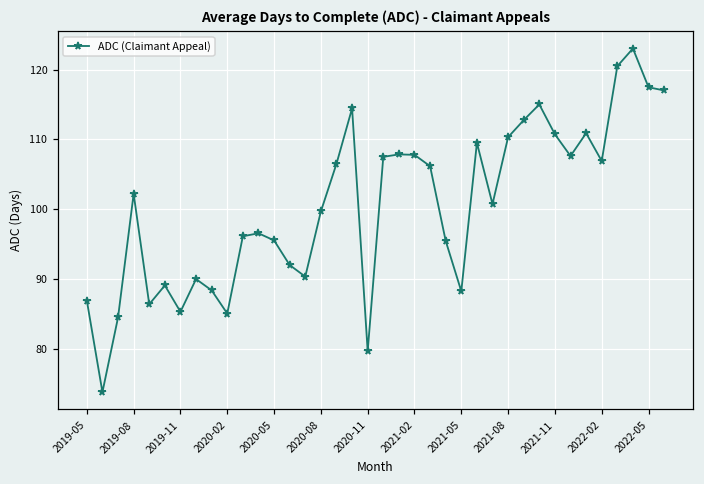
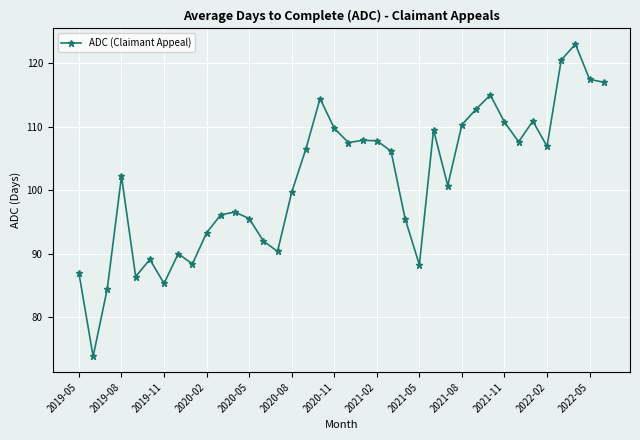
  {
    "2019-05": 87,
    "2019-08": 102,
    "2019-11": 85,
-   "2020-02": 85,
+   "2020-02": 93,
    "2020-05": 96,
    "2020-08": 100,
-   "2020-11": 80,
+   "2020-11": 110,
    "2021-02": 108,
    "2021-05": 88,
    "2021-08": 110,
    "2021-11": 111,
    "2022-02": 107,
    "2022-05": 117
  }
